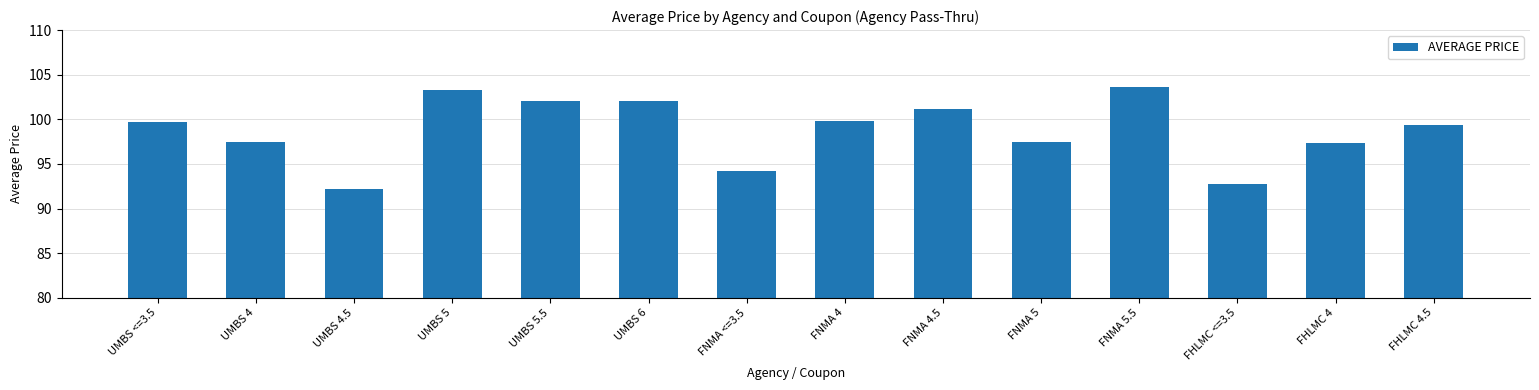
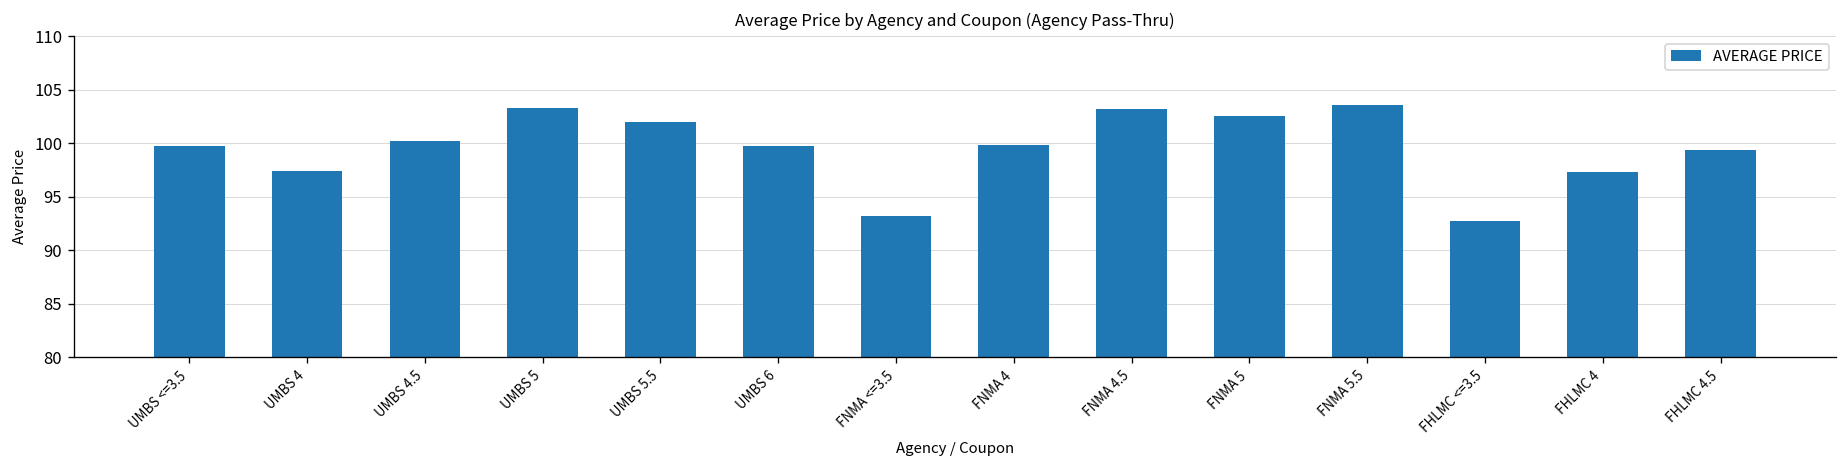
  {
    "UMBS <=3.5": 100,
    "UMBS 4": 97,
-   "UMBS 4.5": 92,
+   "UMBS 4.5": 100,
    "UMBS 5": 103,
    "UMBS 5.5": 102,
-   "UMBS 6": 102,
-   "FNMA <=3.5": 94,
+   "UMBS 6": 100,
+   "FNMA <=3.5": 93,
    "FNMA 4": 100,
-   "FNMA 4.5": 101,
-   "FNMA 5": 98,
+   "FNMA 4.5": 103,
+   "FNMA 5": 103,
    "FNMA 5.5": 104,
    "FHLMC <=3.5": 93,
    "FHLMC 4": 97,
    "FHLMC 4.5": 99
  }
